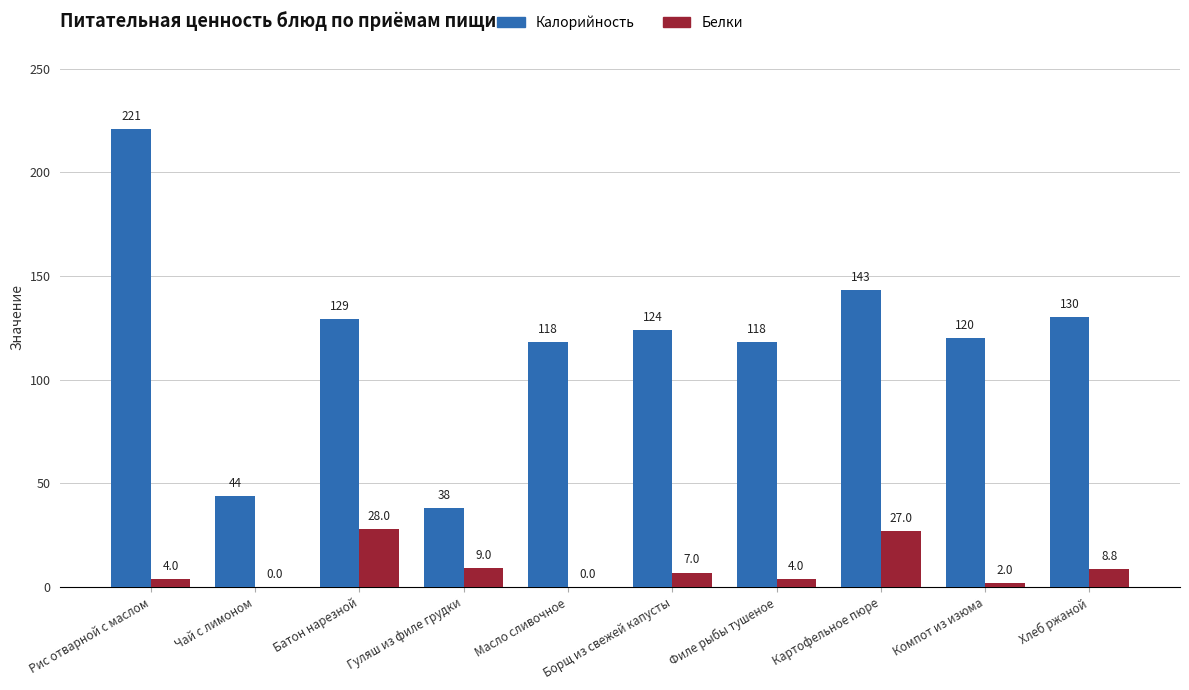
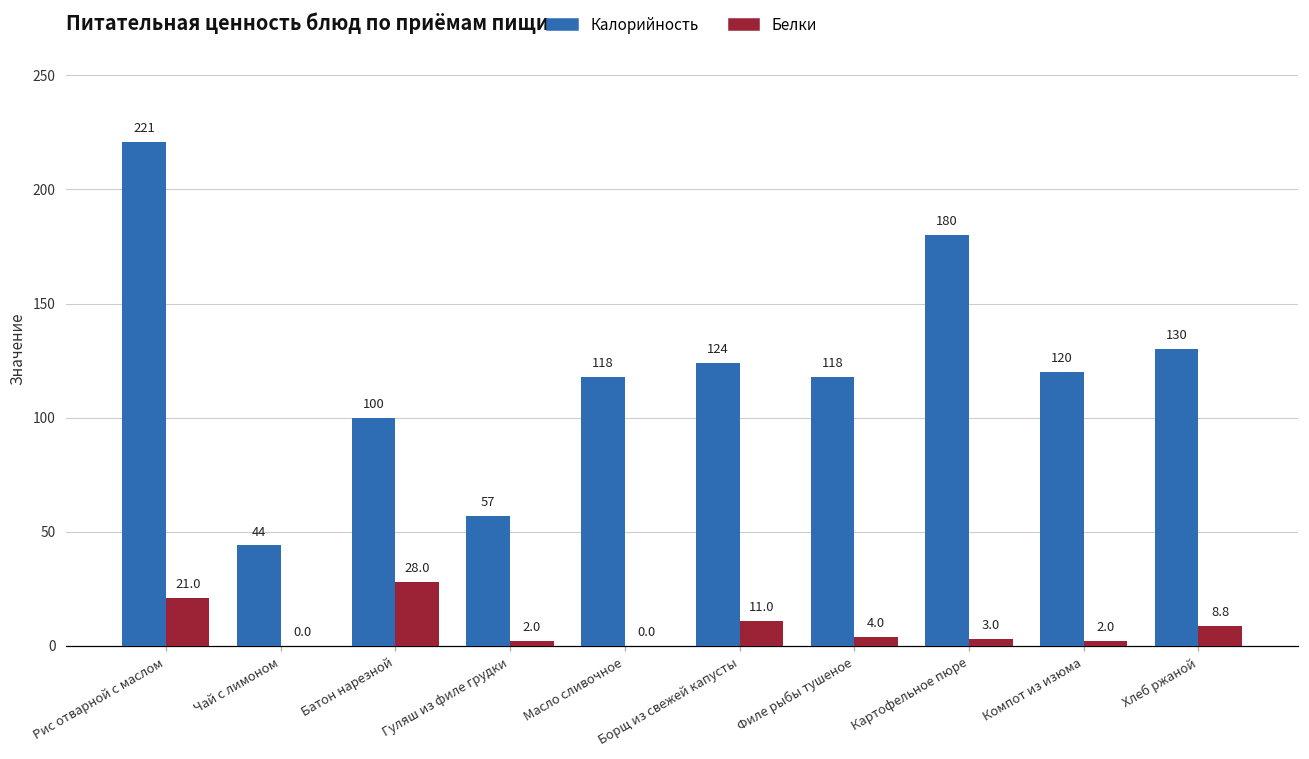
  {
    "Калорийность": {
      "Рис отварной с маслом": 221,
      "Чай с лимоном": 44,
-     "Батон нарезной": 129,
-     "Гуляш из филе грудки": 38,
+     "Батон нарезной": 100,
+     "Гуляш из филе грудки": 57,
      "Масло сливочное": 118,
      "Борщ из свежей капусты": 124,
      "Филе рыбы тушеное": 118,
-     "Картофельное пюре": 143,
+     "Картофельное пюре": 180,
      "Компот из изюма": 120,
      "Хлеб ржаной": 130
    },
    "Белки": {
-     "Рис отварной с маслом": 4.0,
+     "Рис отварной с маслом": 21.0,
      "Чай с лимоном": 0.0,
      "Батон нарезной": 28.0,
-     "Гуляш из филе грудки": 9.0,
+     "Гуляш из филе грудки": 2.0,
      "Масло сливочное": 0.0,
-     "Борщ из свежей капусты": 7.0,
+     "Борщ из свежей капусты": 11.0,
      "Филе рыбы тушеное": 4.0,
-     "Картофельное пюре": 27.0,
+     "Картофельное пюре": 3.0,
      "Компот из изюма": 2.0,
      "Хлеб ржаной": 8.8
    }
  }
